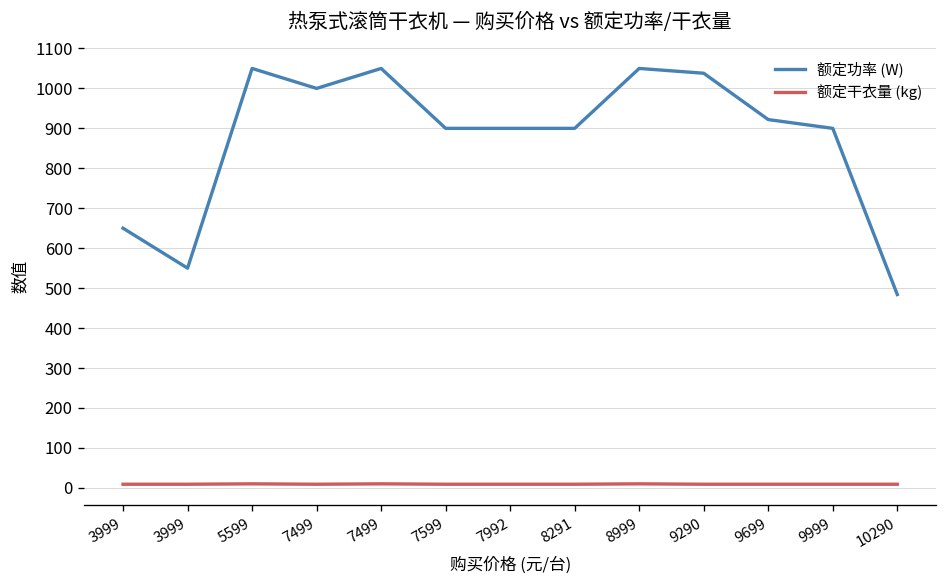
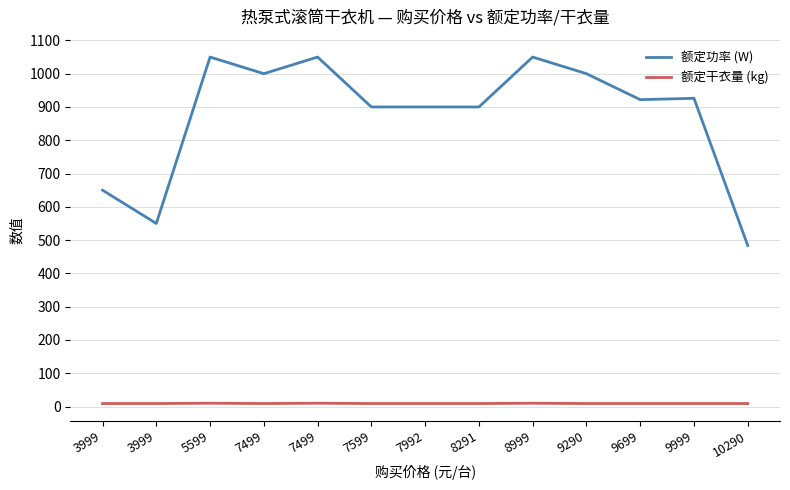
  {
    "额定功率 (W)": {
      "5599": 1050,
      "7599": 900,
      "7992": 900,
      "8291": 900,
      "8999": 1050,
-     "9290": 1040,
+     "9290": 1000,
      "9699": 920,
-     "9999": 900,
+     "9999": 930,
      "10290": 480
    },
    "额定干衣量 (kg)": {
      "5599": 10,
      "7599": 10,
      "7992": 10,
      "8291": 10,
      "8999": 10,
      "9290": 10,
      "9699": 10,
      "9999": 10,
      "10290": 10
    }
  }
